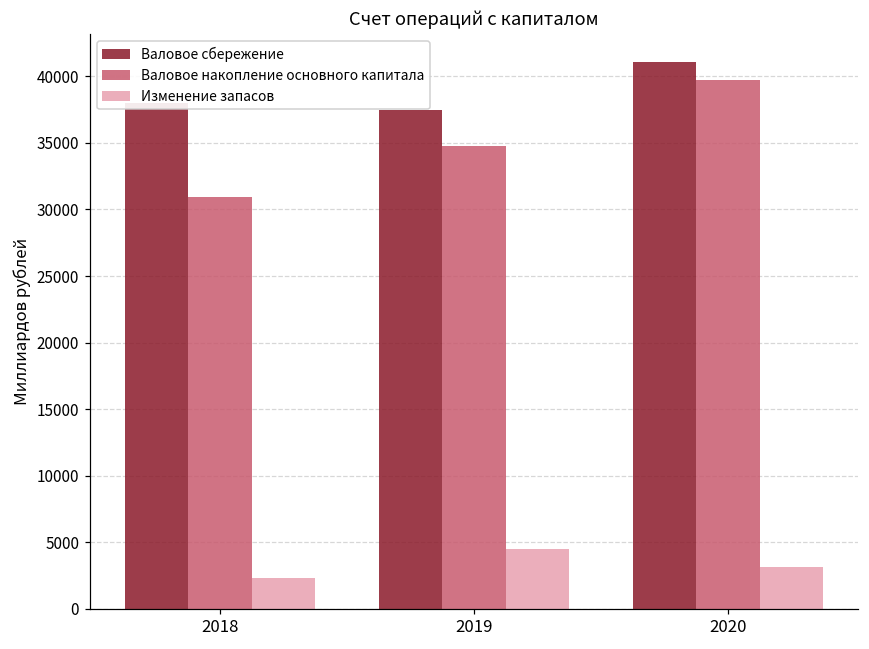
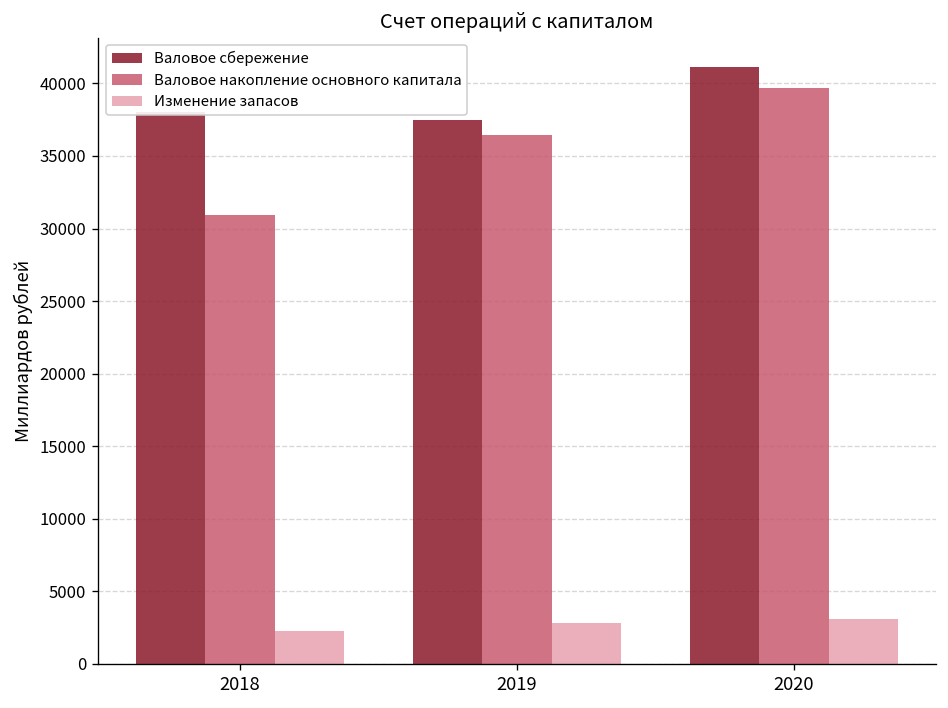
  {
    "Валовое сбережение": {
      "2019": 37500,
      "2020": 41100
    },
    "Валовое накопление основного капитала": {
      "2018": 30900,
-     "2019": 34800,
+     "2019": 36400,
      "2020": 39700
    },
    "Изменение запасов": {
      "2018": 2300,
-     "2019": 4500,
+     "2019": 2900,
      "2020": 3100
    }
  }
